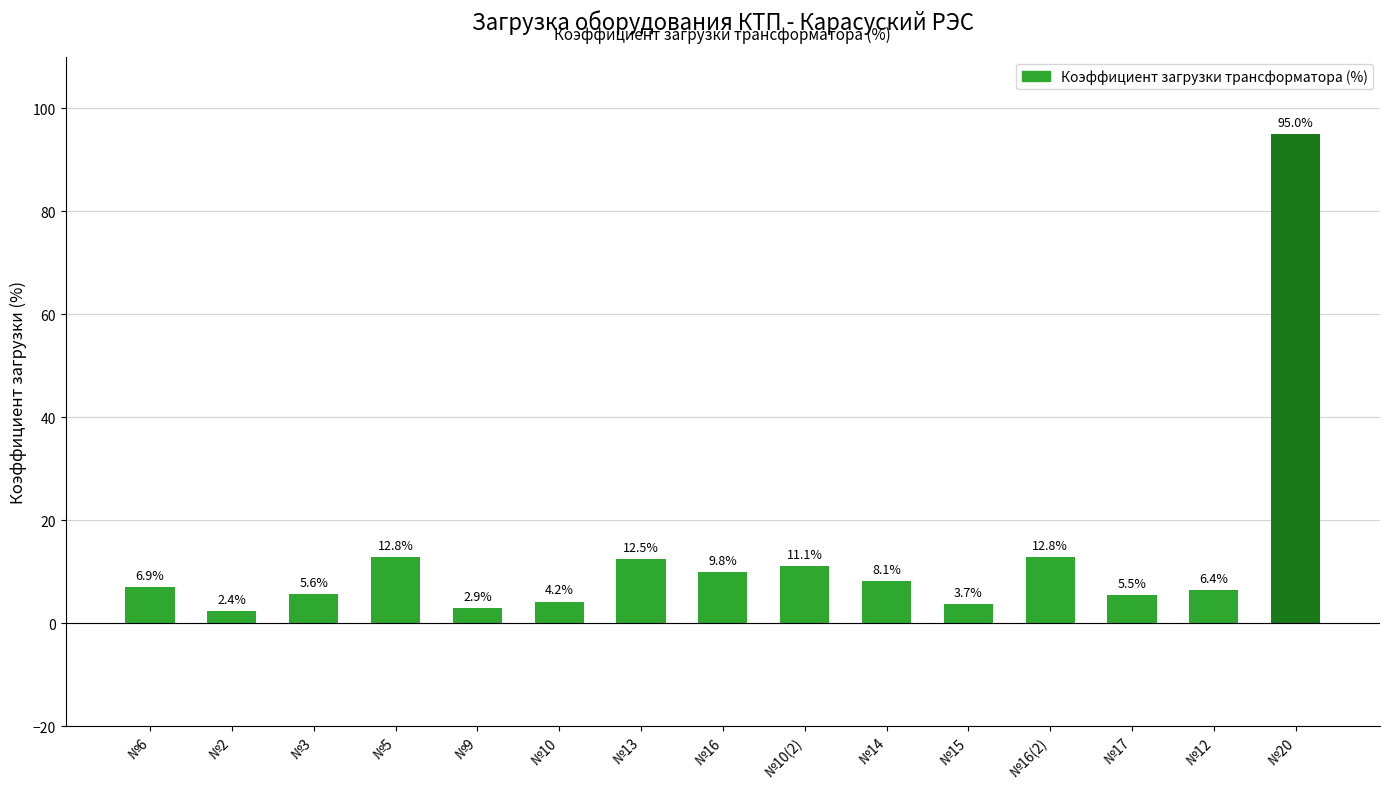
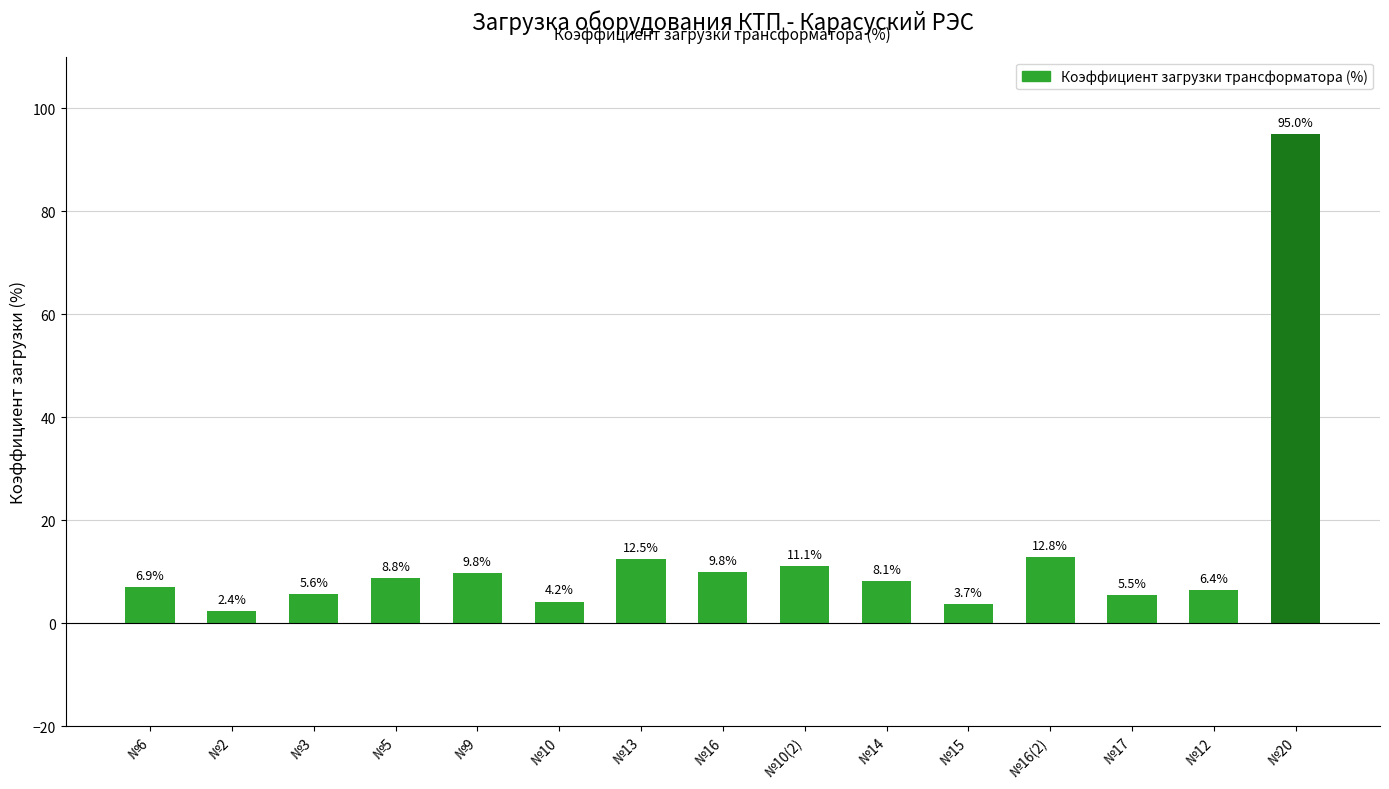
  {
    "№6": "6.9%",
    "№2": "2.4%",
    "№3": "5.6%",
-   "№5": "12.8%",
-   "№9": "2.9%",
+   "№5": "8.8%",
+   "№9": "9.8%",
    "№10": "4.2%",
    "№13": "12.5%",
    "№16": "9.8%",
    "№10(2)": "11.1%",
    "№14": "8.1%",
    "№15": "3.7%",
    "№16(2)": "12.8%",
    "№17": "5.5%",
    "№12": "6.4%",
    "№20": "95.0%"
  }
